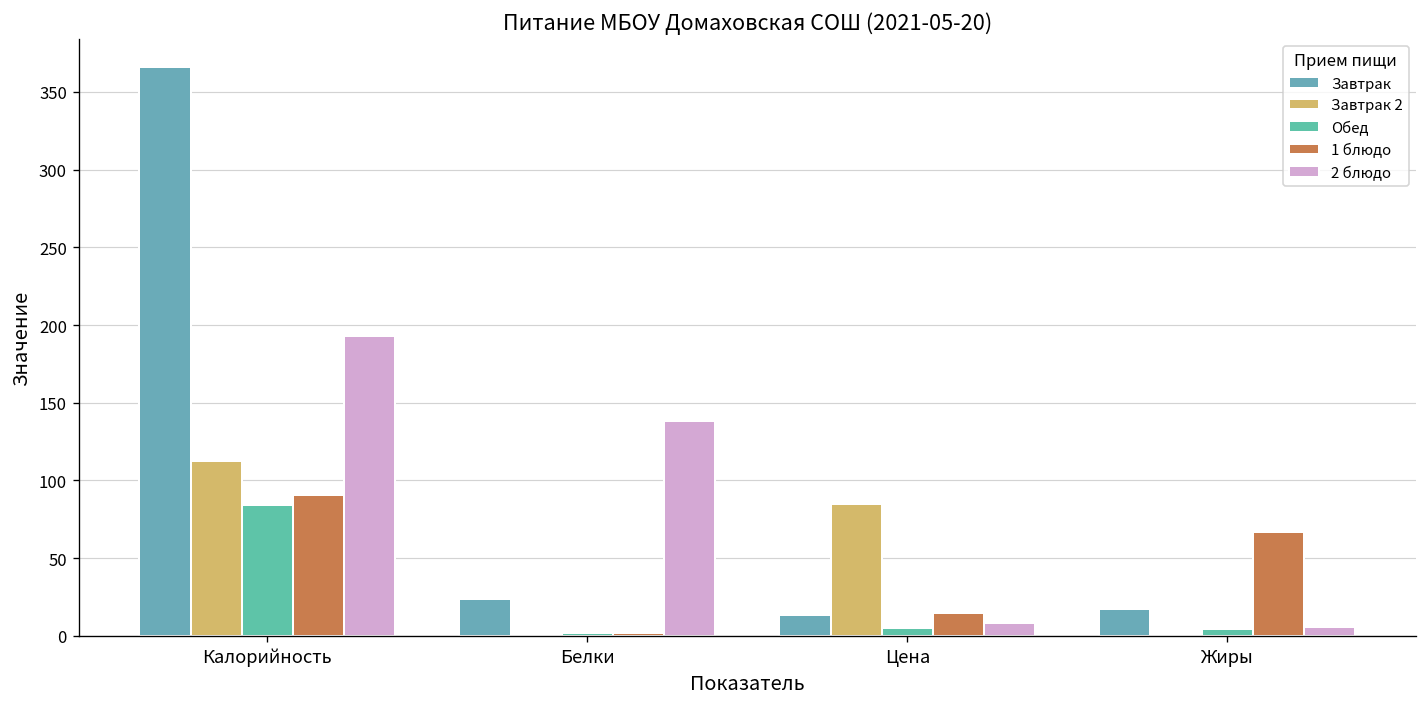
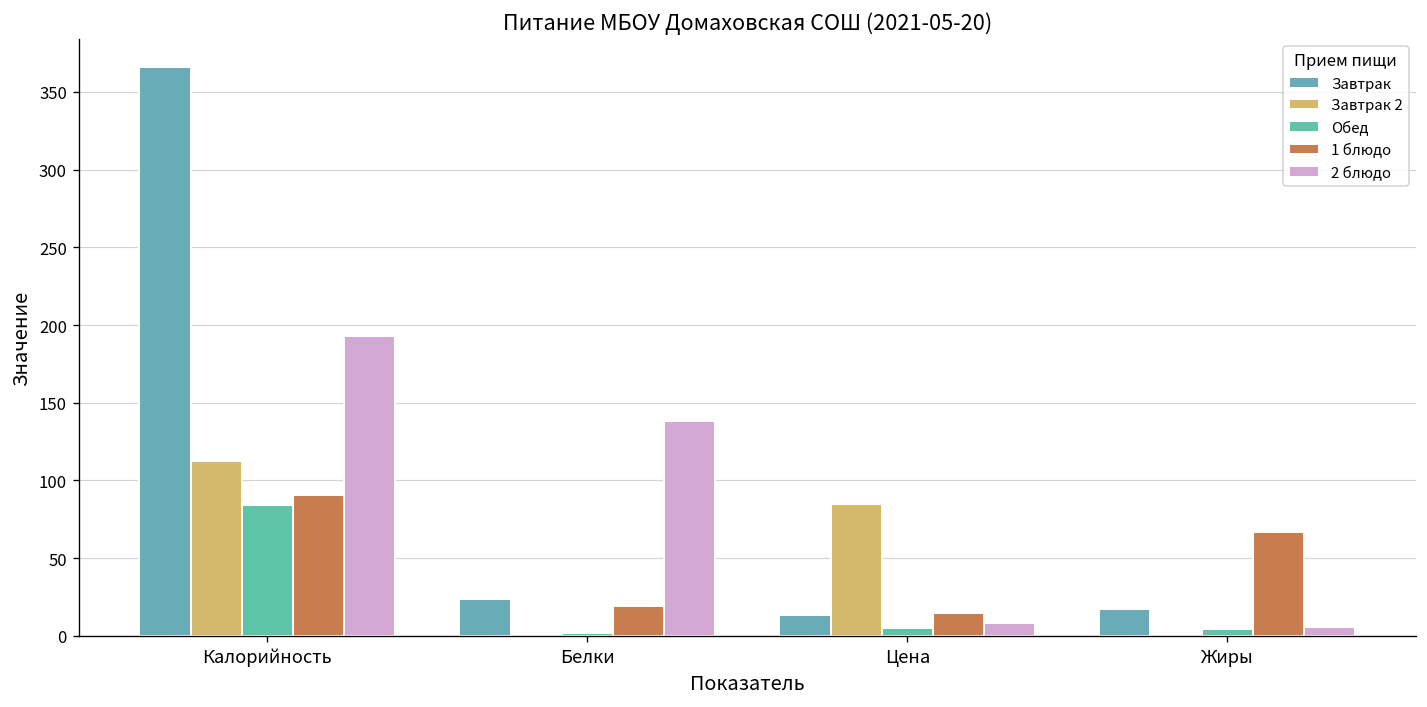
  {
    "Завтрак 2": {
      "Калорийность": 112,
      "Цена": 85
    },
    "1 блюдо": {
      "Калорийность": 90,
-     "Белки": 2,
+     "Белки": 19,
      "Цена": 15,
      "Жиры": 67
    },
    "2 блюдо": {
      "Калорийность": 193,
      "Белки": 138,
      "Цена": 8,
      "Жиры": 6
    }
  }
